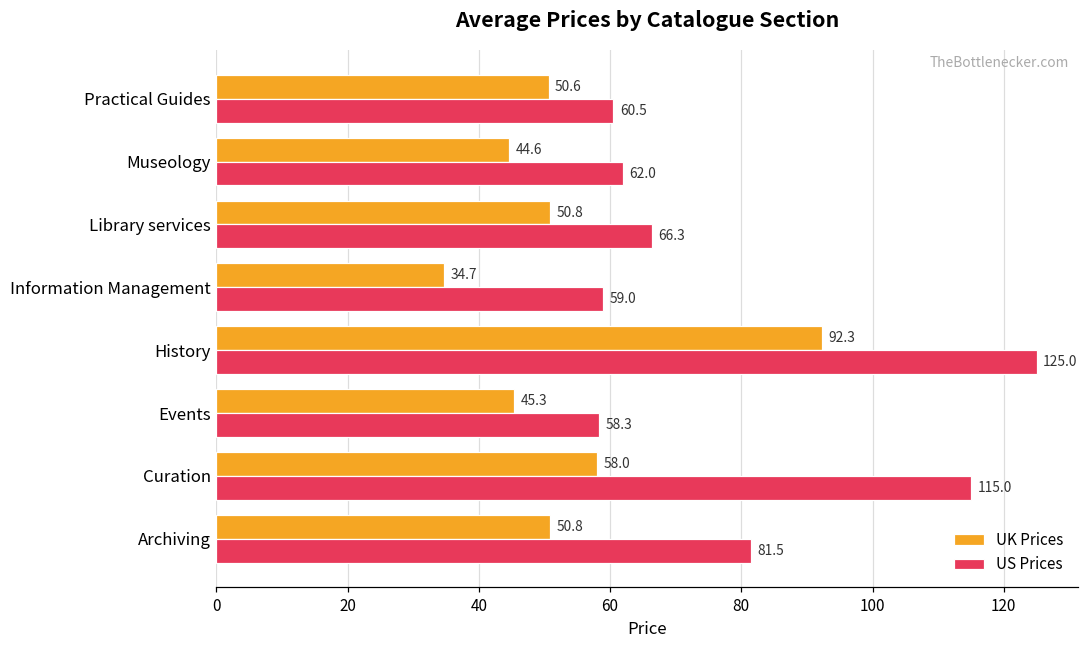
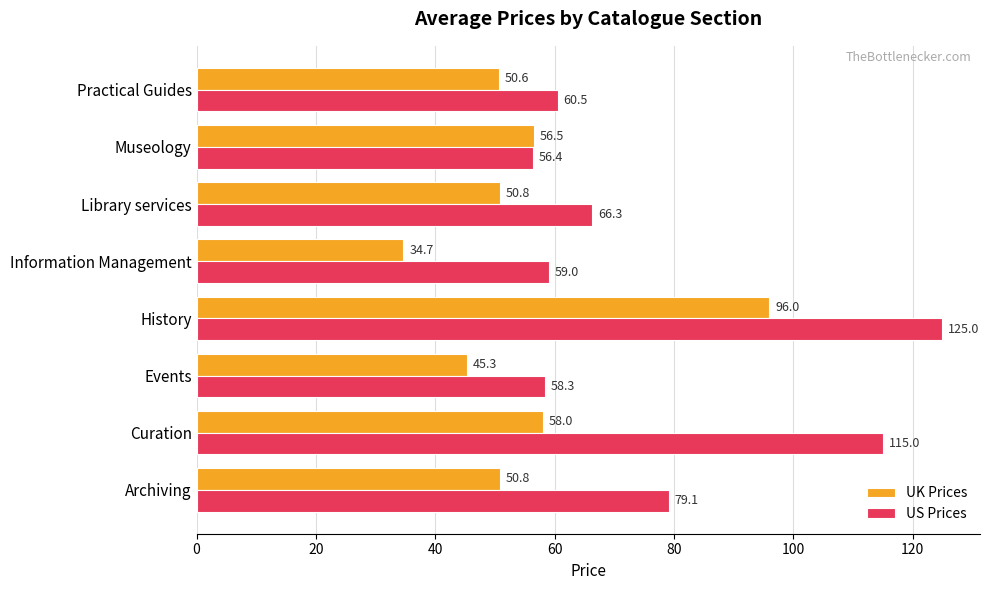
  {
    "UK Prices": {
      "Practical Guides": 50.6,
-     "Museology": 44.6,
+     "Museology": 56.5,
      "Library services": 50.8,
      "Information Management": 34.7,
-     "History": 92.3,
+     "History": 96.0,
      "Events": 45.3,
      "Curation": 58.0,
      "Archiving": 50.8
    },
    "US Prices": {
      "Practical Guides": 60.5,
-     "Museology": 62.0,
+     "Museology": 56.4,
      "Library services": 66.3,
      "Information Management": 59.0,
      "History": 125.0,
      "Events": 58.3,
      "Curation": 115.0,
-     "Archiving": 81.5
+     "Archiving": 79.1
    }
  }
